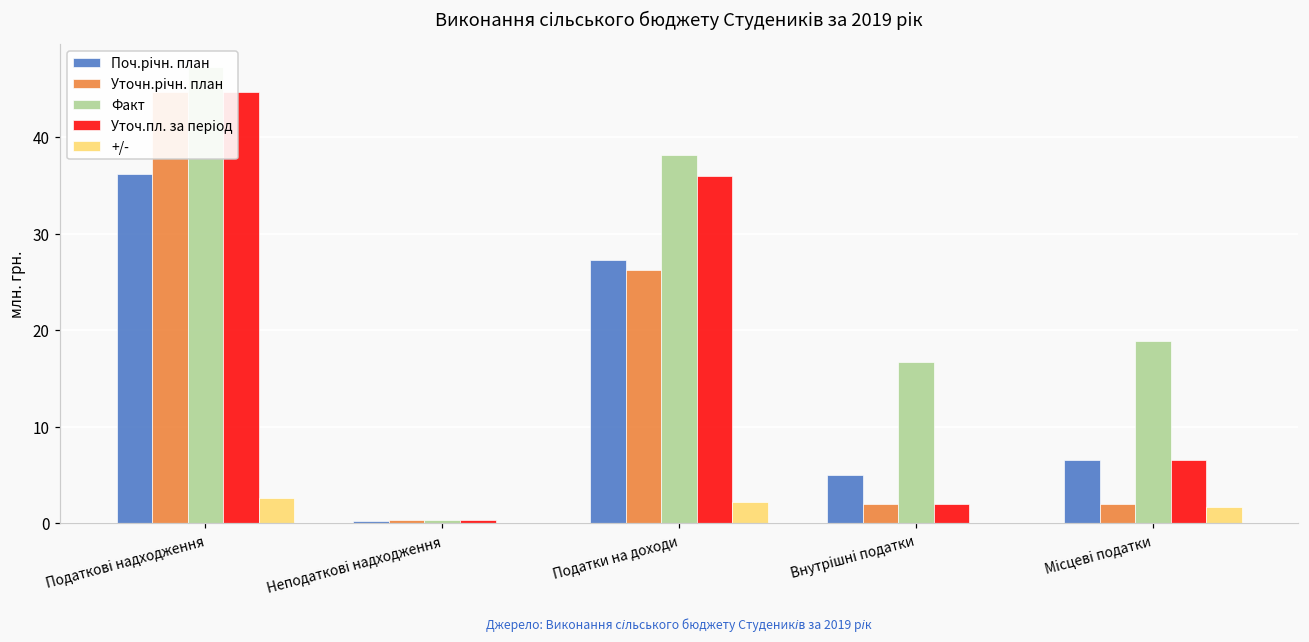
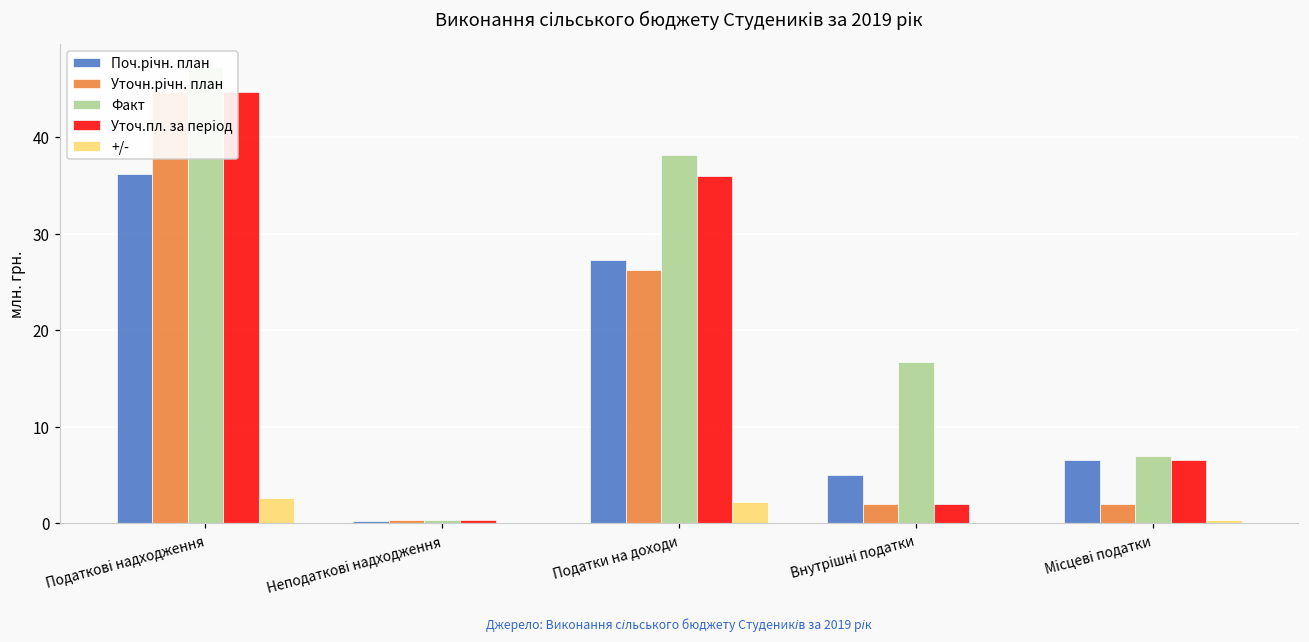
  {
    "Поч.річн. план": {
      "Податкові надходження": 36,
      "Податки на доходи": 27,
      "Внутрішні податки": 5,
      "Місцеві податки": 7
    },
    "Уточн.річн. план": {
      "Неподаткові надходження": 0,
      "Податки на доходи": 26,
      "Внутрішні податки": 2,
      "Місцеві податки": 2
    },
    "Факт": {
      "Неподаткові надходження": 0,
      "Податки на доходи": 38,
      "Внутрішні податки": 17,
-     "Місцеві податки": 19
+     "Місцеві податки": 7
    },
    "Уточ.пл. за період": {
      "Податкові надходження": 45,
      "Неподаткові надходження": 0,
      "Податки на доходи": 36,
      "Внутрішні податки": 2,
      "Місцеві податки": 7
    },
    "+/-": {
      "Податкові надходження": 3,
      "Податки на доходи": 2,
-     "Місцеві податки": 2
+     "Місцеві податки": 0
    }
  }
